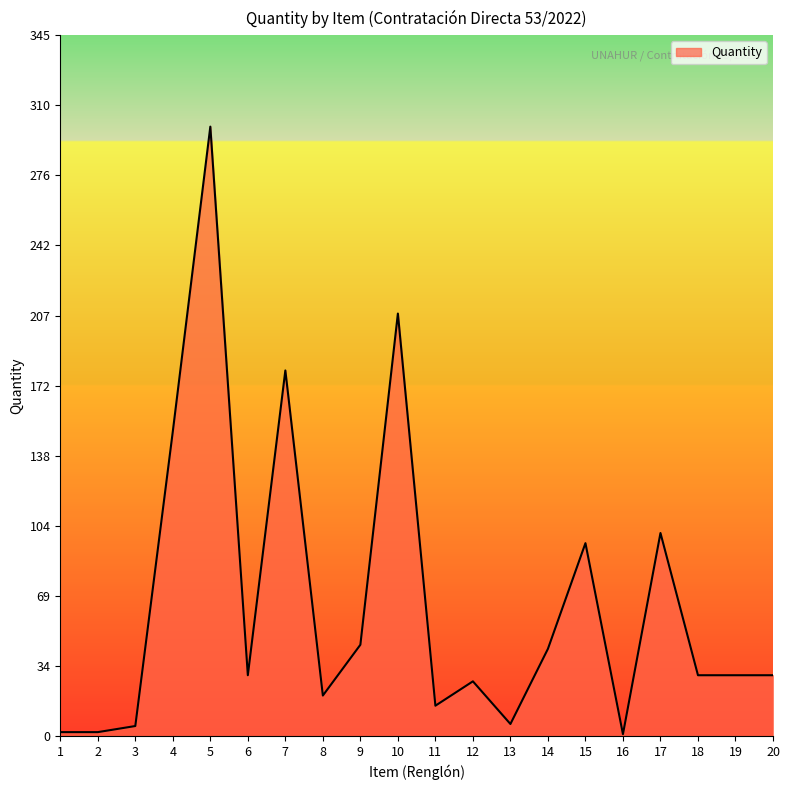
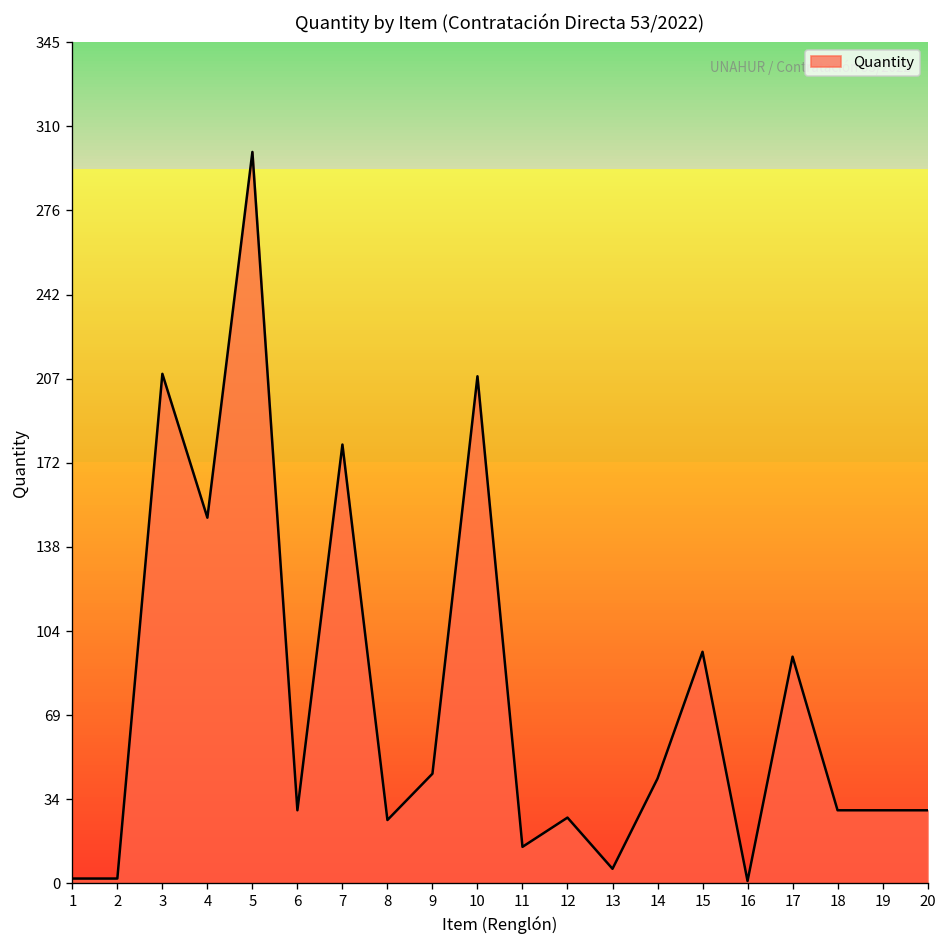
  {
    "1": 2,
    "2": 2,
-   "3": 5,
+   "3": 209,
    "4": 150,
    "5": 300,
    "6": 30,
    "7": 180,
-   "8": 20,
+   "8": 26,
    "9": 45,
    "10": 208,
    "11": 15,
    "12": 27,
    "13": 6,
    "14": 43,
    "15": 95,
    "16": 1,
-   "17": 100,
+   "17": 93,
    "18": 30,
    "19": 30,
    "20": 30
  }
